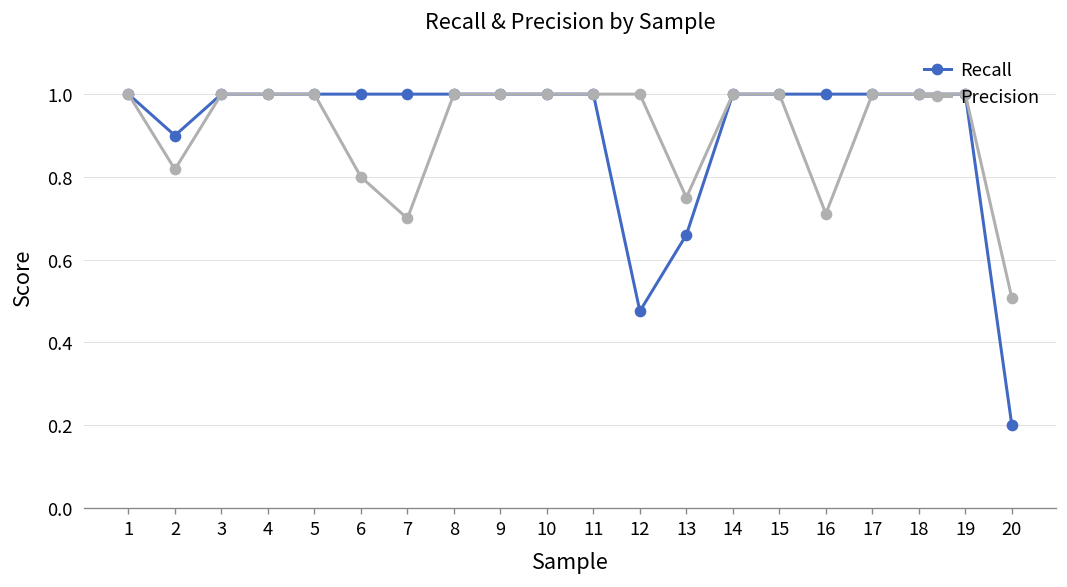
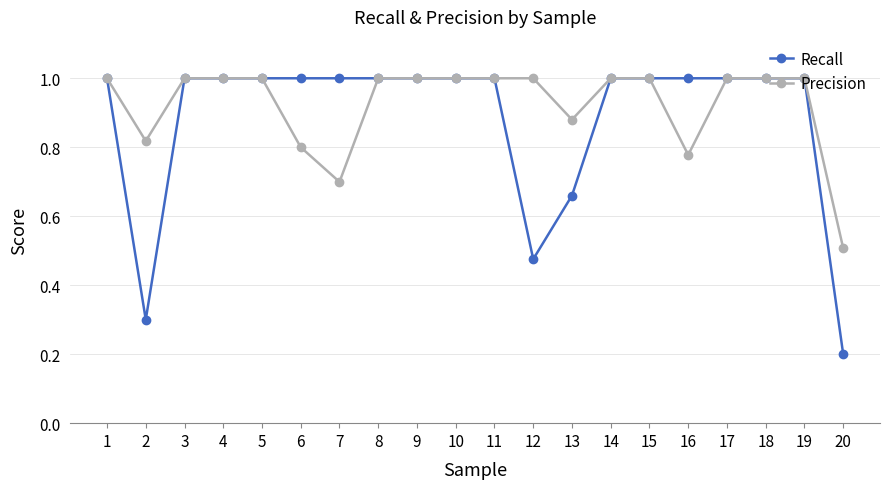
  {
    "Recall": {
-     "2": 0.9,
+     "2": 0.3,
      "6": 1.0,
      "7": 1.0,
      "12": 0.48,
      "13": 0.66,
      "16": 1.0,
      "20": 0.2
    },
    "Precision": {
      "2": 0.82,
      "6": 0.80,
      "7": 0.70,
      "12": 1.00,
-     "13": 0.75,
-     "16": 0.71,
+     "13": 0.88,
+     "16": 0.78,
      "20": 0.51
    }
  }
